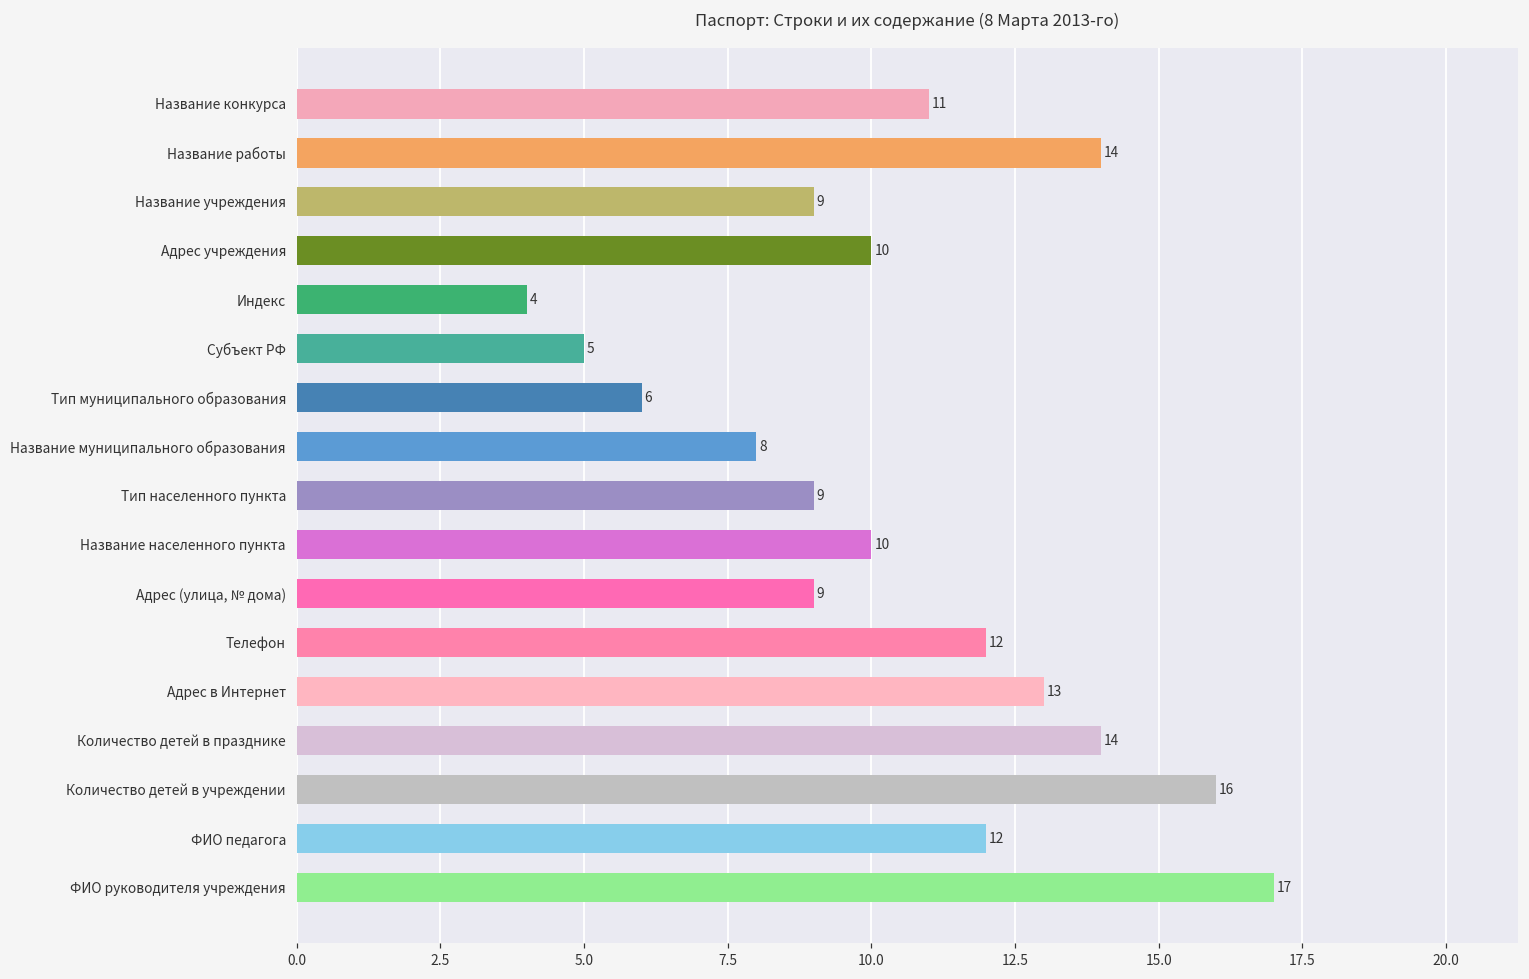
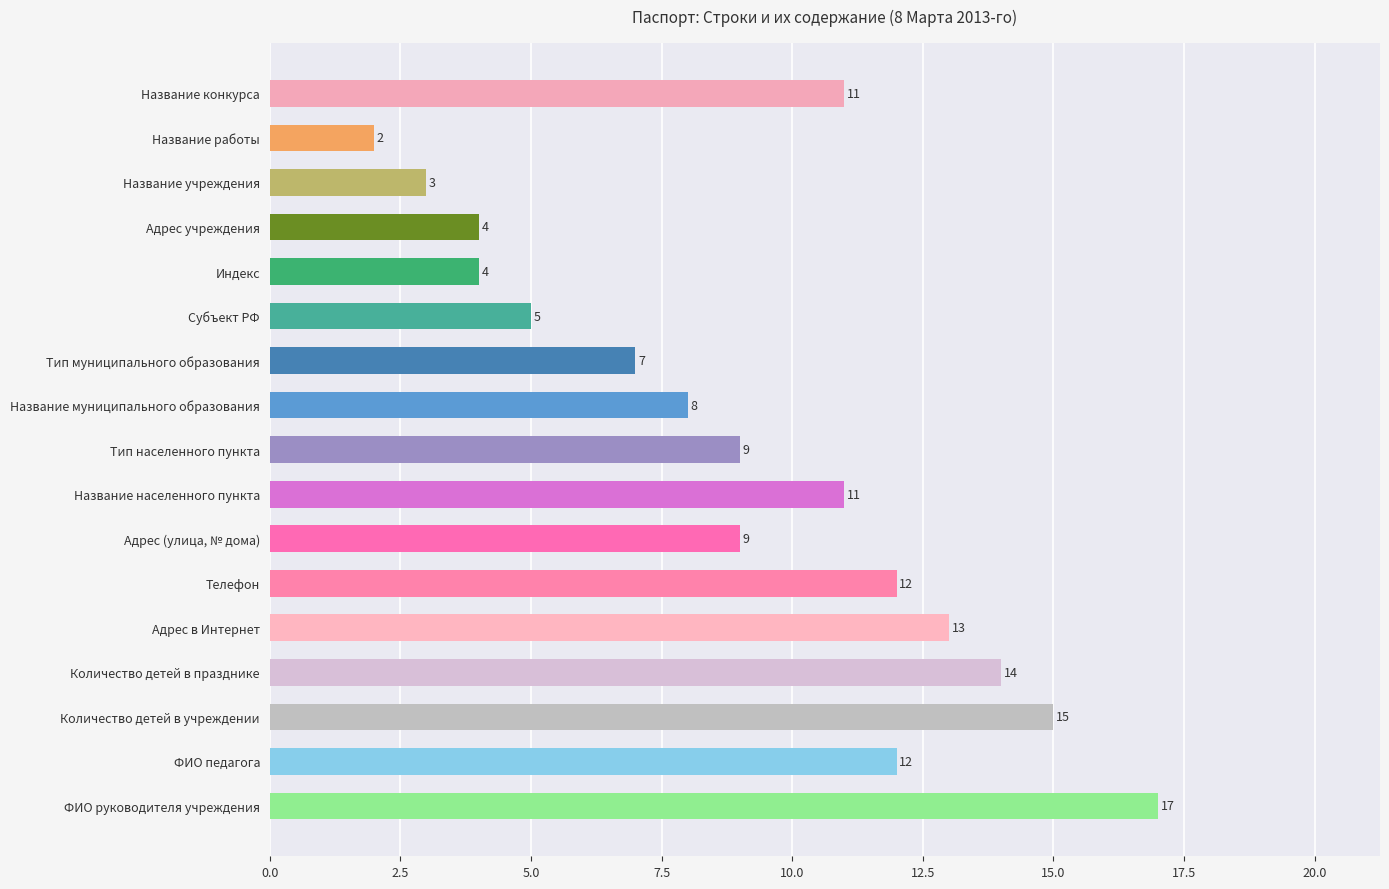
  {
    "Название конкурса": 11,
-   "Название работы": 14,
-   "Название учреждения": 9,
-   "Адрес учреждения": 10,
+   "Название работы": 2,
+   "Название учреждения": 3,
+   "Адрес учреждения": 4,
    "Индекс": 4,
    "Субъект РФ": 5,
-   "Тип муниципального образования": 6,
+   "Тип муниципального образования": 7,
    "Название муниципального образования": 8,
    "Тип населенного пункта": 9,
-   "Название населенного пункта": 10,
+   "Название населенного пункта": 11,
    "Адрес (улица, № дома)": 9,
    "Телефон": 12,
    "Адрес в Интернет": 13,
    "Количество детей в празднике": 14,
-   "Количество детей в учреждении": 16,
+   "Количество детей в учреждении": 15,
    "ФИО педагога": 12,
    "ФИО руководителя учреждения": 17
  }
